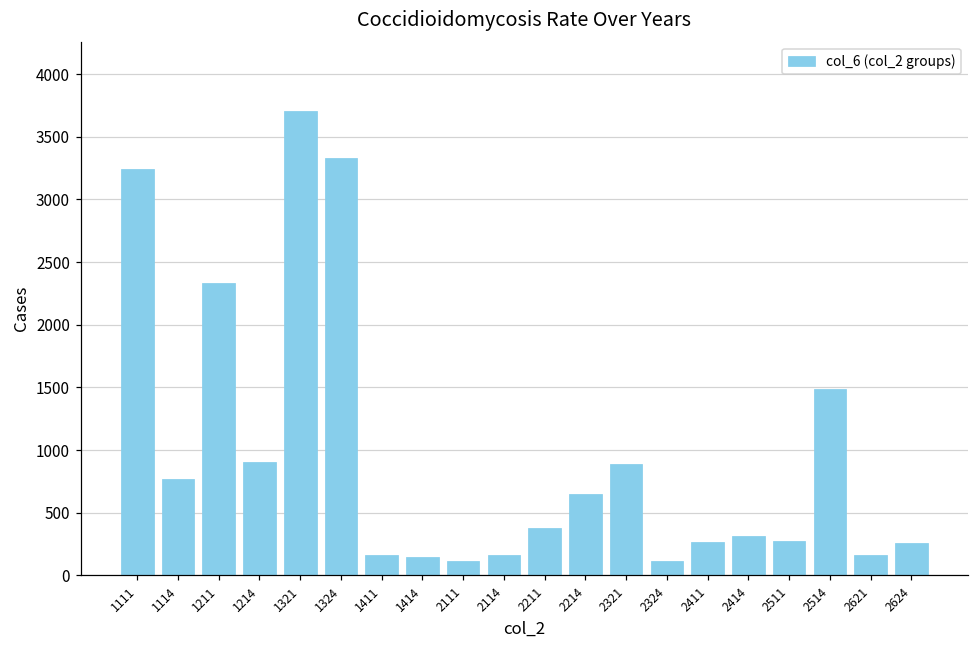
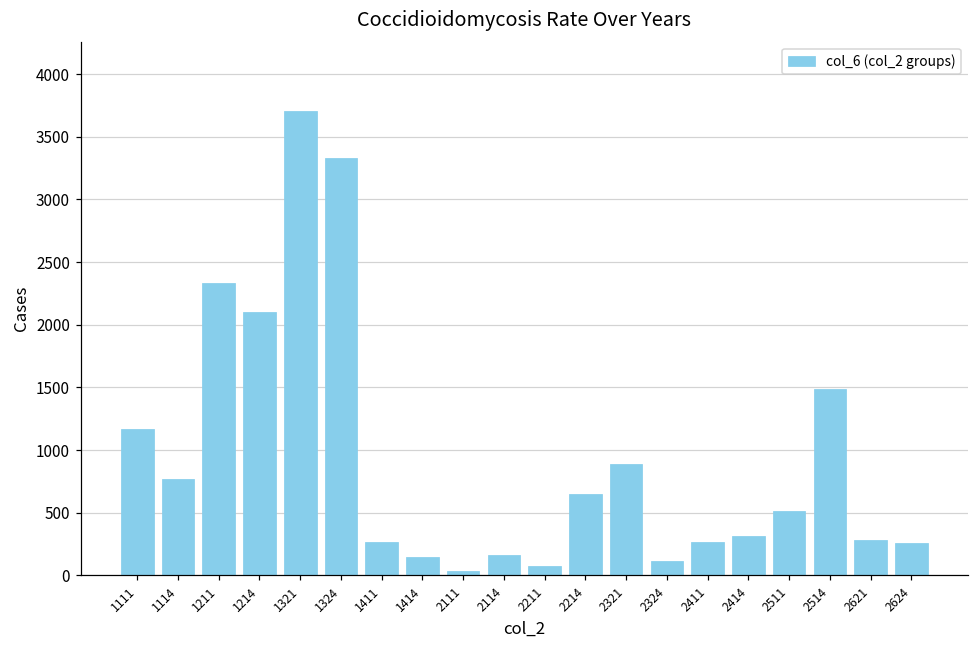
  {
-   "1111": 3240,
+   "1111": 1170,
    "1114": 770,
    "1211": 2340,
-   "1214": 910,
+   "1214": 2100,
    "1321": 3700,
    "1324": 3330,
-   "1411": 170,
+   "1411": 260,
    "1414": 150,
-   "2111": 110,
+   "2111": 40,
    "2114": 160,
-   "2211": 370,
+   "2211": 80,
    "2214": 650,
    "2321": 890,
    "2324": 110,
    "2411": 270,
    "2414": 310,
-   "2511": 270,
+   "2511": 510,
    "2514": 1480,
-   "2621": 160,
+   "2621": 290,
    "2624": 260
  }
